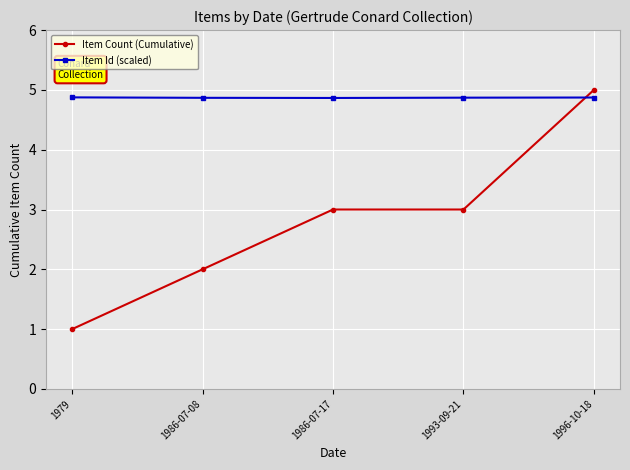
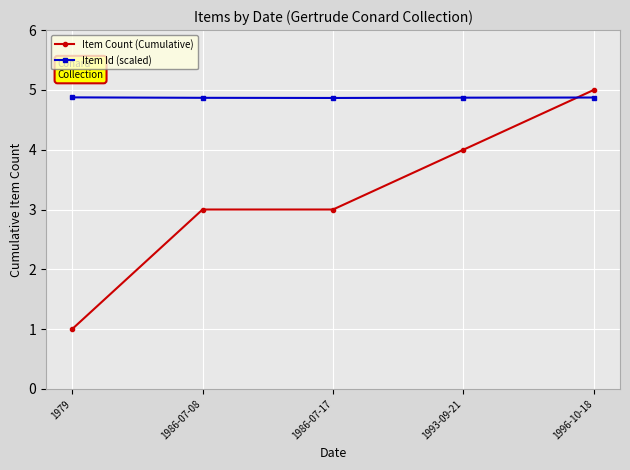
  {
    "Item Count (Cumulative)": {
      "1979": 1,
-     "1986-07-08": 2,
+     "1986-07-08": 3,
      "1986-07-17": 3,
-     "1993-09-21": 3,
+     "1993-09-21": 4,
      "1996-10-18": 5
    },
    "Item Id (scaled)": {
      "1979": 4.9,
      "1986-07-08": 4.9,
      "1986-07-17": 4.9,
      "1993-09-21": 4.9,
      "1996-10-18": 4.9
    }
  }
